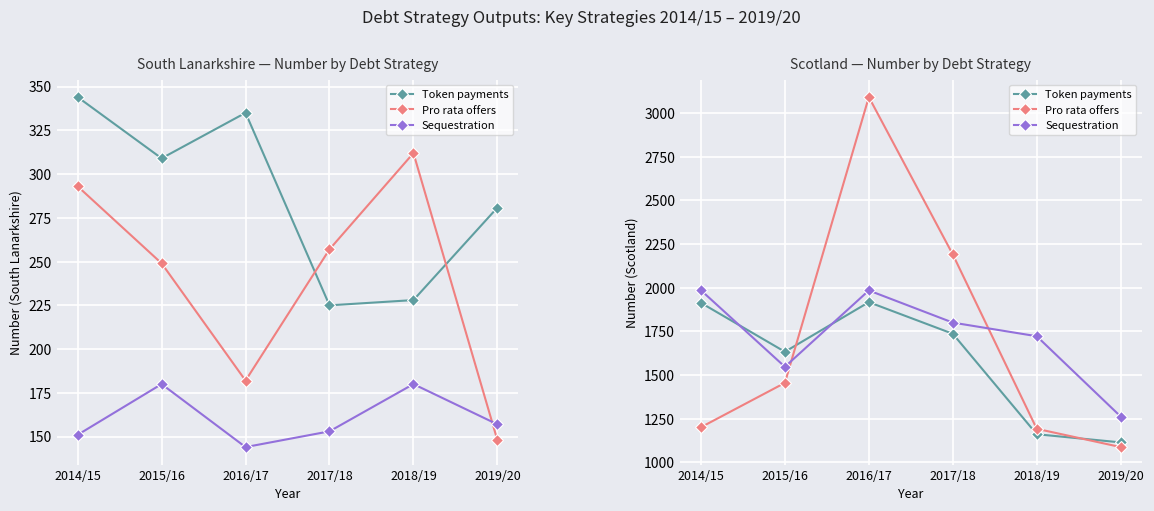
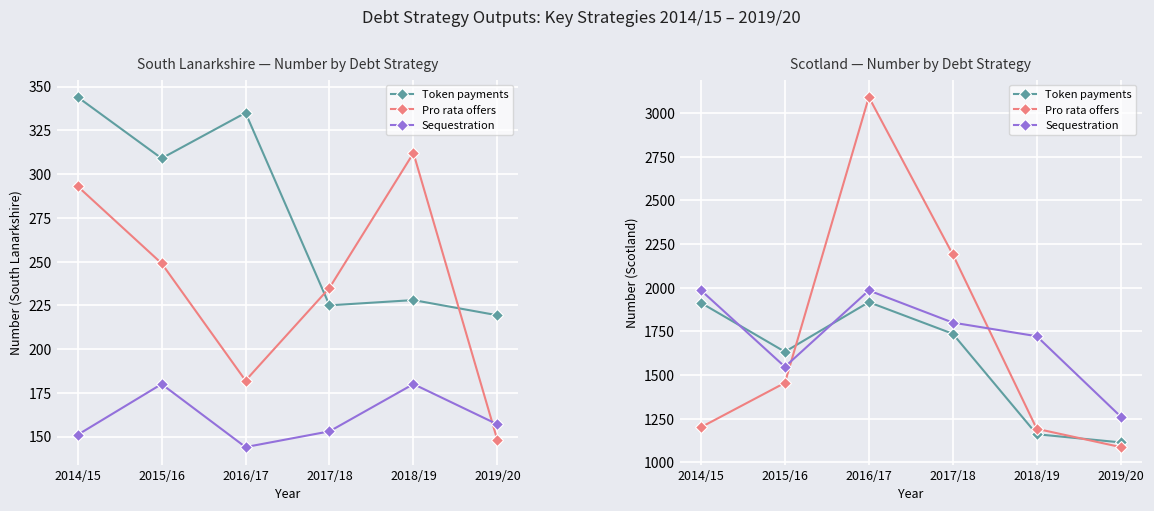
  {
    "South Lanarkshire — Number by Debt Strategy": {
      "Token payments": {
        "2014/15": 344,
        "2015/16": 309,
        "2016/17": 335,
        "2017/18": 225,
        "2018/19": 228,
-       "2019/20": 281
+       "2019/20": 219
      },
      "Pro rata offers": {
        "2014/15": 293,
        "2015/16": 249,
        "2016/17": 182,
-       "2017/18": 257,
+       "2017/18": 235,
        "2018/19": 312,
        "2019/20": 148
      },
      "Sequestration": {
        "2014/15": 151,
        "2015/16": 180,
        "2016/17": 144,
        "2017/18": 153,
        "2018/19": 180,
        "2019/20": 157
      }
    },
    "Scotland — Number by Debt Strategy": {
      "Token payments": {
        "2014/15": 1910,
        "2015/16": 1630,
        "2016/17": 1920,
        "2017/18": 1740,
        "2018/19": 1160,
        "2019/20": 1110
      },
      "Pro rata offers": {
        "2014/15": 1200,
        "2015/16": 1460,
        "2016/17": 3090,
        "2017/18": 2190,
        "2018/19": 1190,
        "2019/20": 1090
      },
      "Sequestration": {
        "2014/15": 1990,
        "2015/16": 1550,
        "2016/17": 1980,
        "2017/18": 1800,
        "2018/19": 1720,
        "2019/20": 1260
      }
    }
  }
